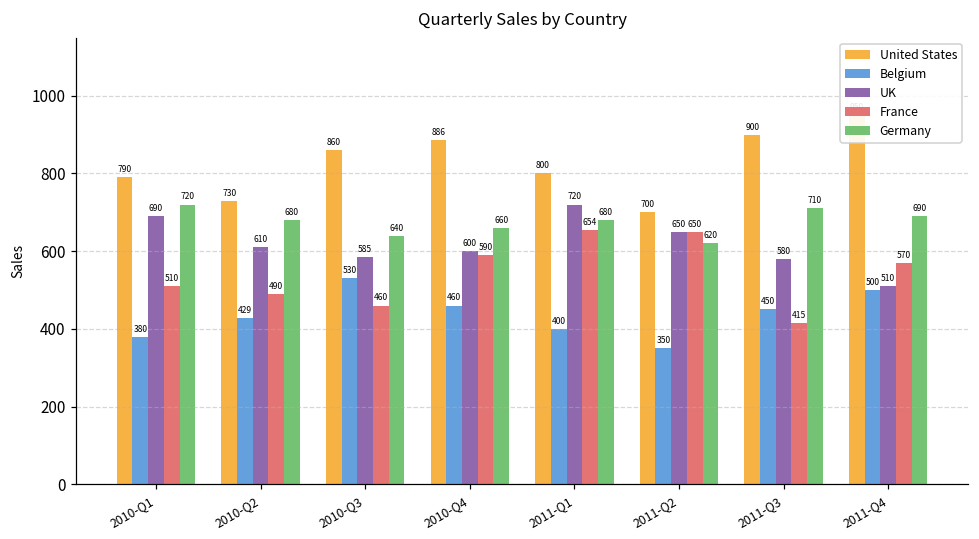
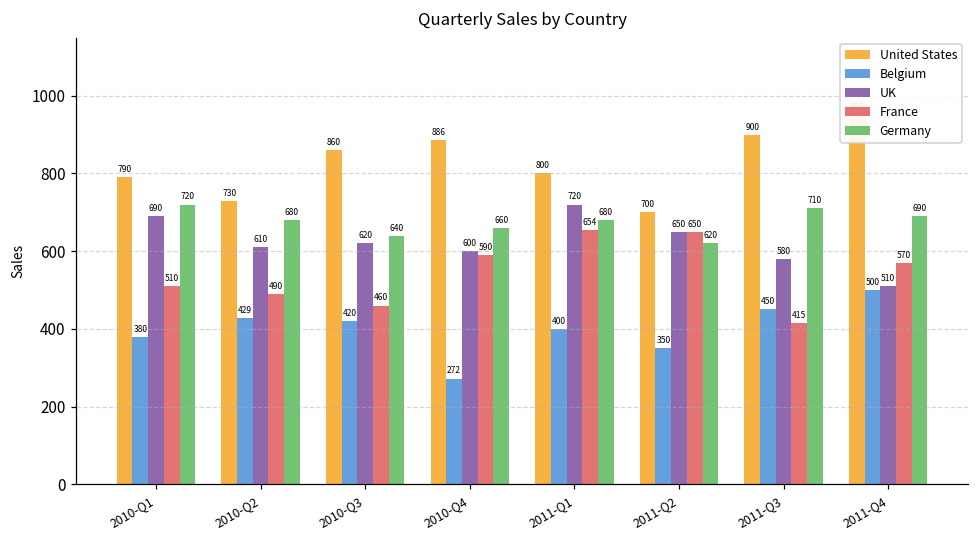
  {
    "United States": {
      "2010-Q1": 790,
      "2010-Q2": 730,
      "2010-Q3": 860,
      "2010-Q4": 886,
      "2011-Q1": 800,
      "2011-Q2": 700,
      "2011-Q3": 900
    },
    "Belgium": {
      "2010-Q1": 380,
      "2010-Q2": 429,
-     "2010-Q3": 530,
-     "2010-Q4": 460,
+     "2010-Q3": 420,
+     "2010-Q4": 272,
      "2011-Q1": 400,
      "2011-Q2": 350,
      "2011-Q3": 450,
      "2011-Q4": 500
    },
    "UK": {
      "2010-Q1": 690,
      "2010-Q2": 610,
-     "2010-Q3": 585,
+     "2010-Q3": 620,
      "2010-Q4": 600,
      "2011-Q1": 720,
      "2011-Q2": 650,
      "2011-Q3": 580,
      "2011-Q4": 510
    },
    "France": {
      "2010-Q1": 510,
      "2010-Q2": 490,
      "2010-Q3": 460,
      "2010-Q4": 590,
      "2011-Q1": 654,
      "2011-Q2": 650,
      "2011-Q3": 415,
      "2011-Q4": 570
    },
    "Germany": {
      "2010-Q1": 720,
      "2010-Q2": 680,
      "2010-Q3": 640,
      "2010-Q4": 660,
      "2011-Q1": 680,
      "2011-Q2": 620,
      "2011-Q3": 710,
      "2011-Q4": 690
    }
  }
